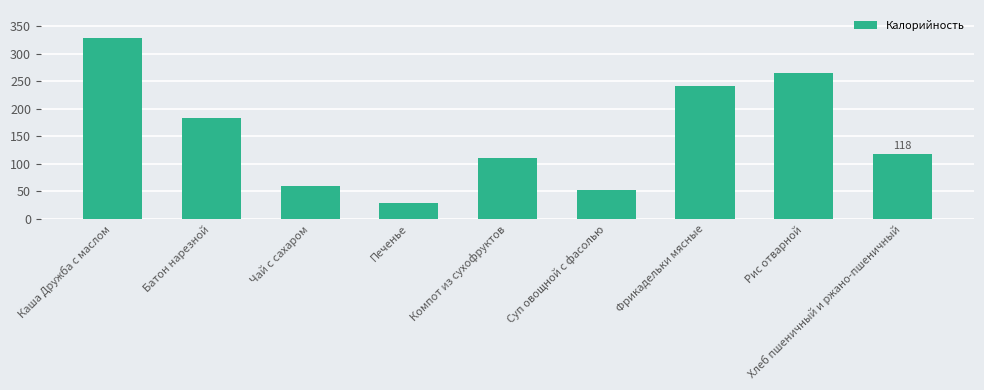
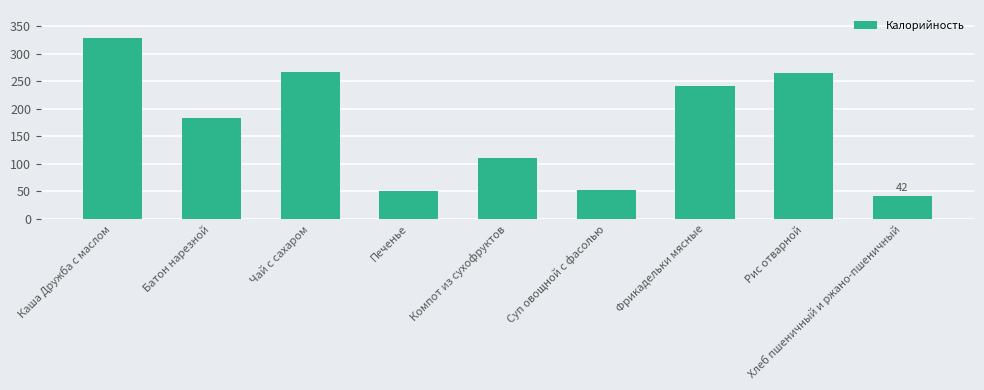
  {
-   "Чай с сахаром": 60,
-   "Печенье": 30,
-   "Хлеб пшеничный и ржано-пшеничный": 118
+   "Чай с сахаром": 270,
+   "Печенье": 50,
+   "Хлеб пшеничный и ржано-пшеничный": 42
  }
